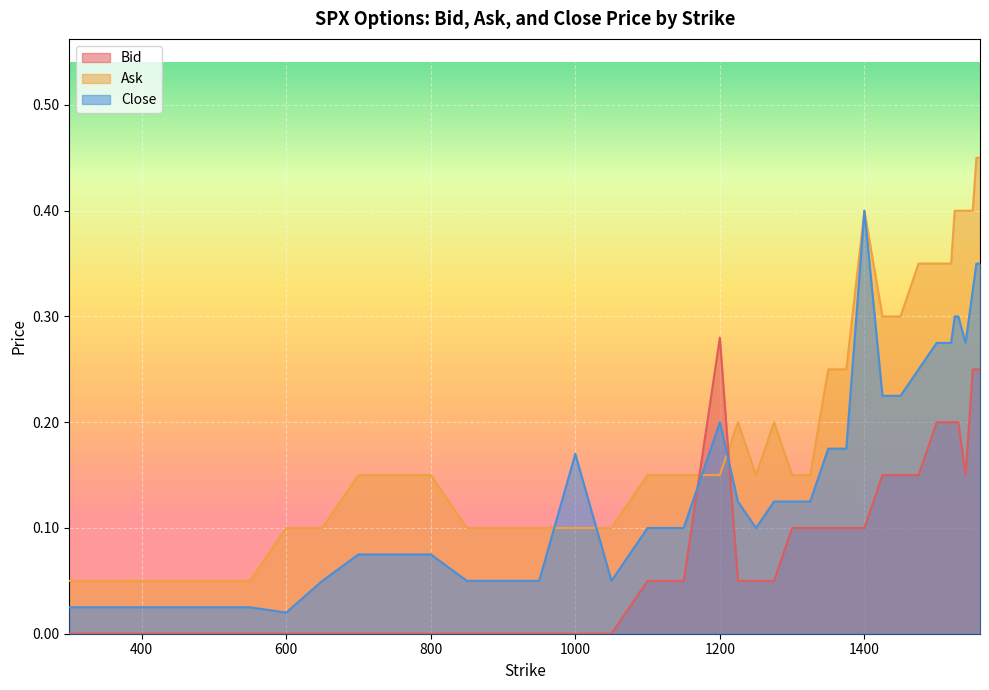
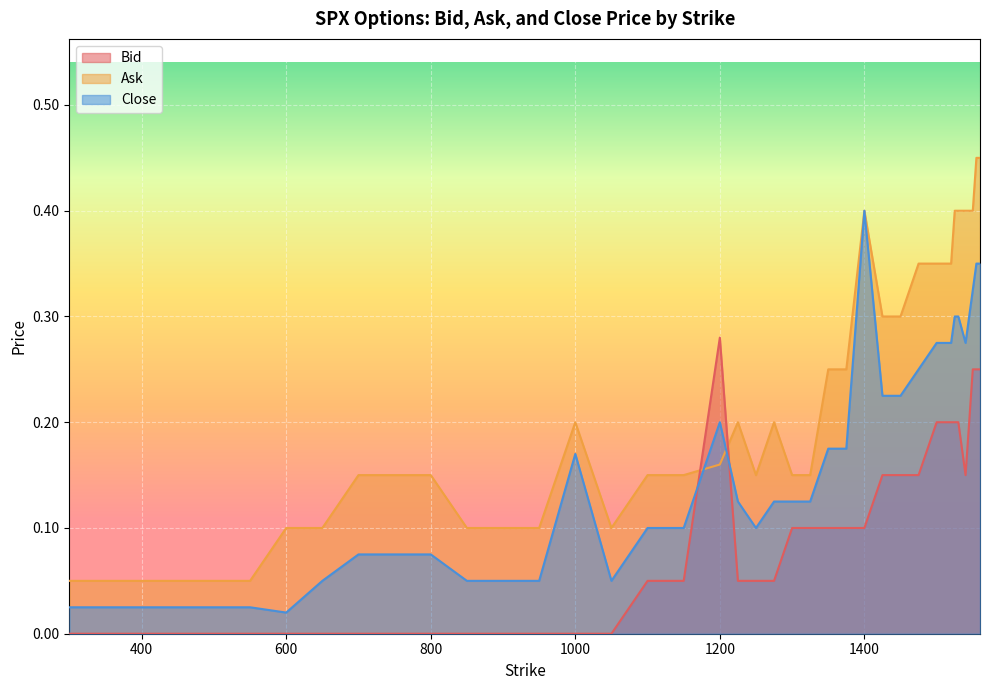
  {
    "Bid": {
      "400": 0.00,
      "600": 0.00,
      "800": 0.00,
      "1000": 0.00,
      "1200": 0.28,
      "1400": 0.10
    },
    "Ask": {
      "400": 0.05,
      "600": 0.10,
      "800": 0.15,
-     "1000": 0.1,
-     "1200": 0.15
+     "1000": 0.2,
+     "1200": 0.16
    },
    "Close": {
      "400": 0.025,
      "600": 0.02,
      "800": 0.075,
      "1000": 0.17,
      "1200": 0.20
    }
  }
